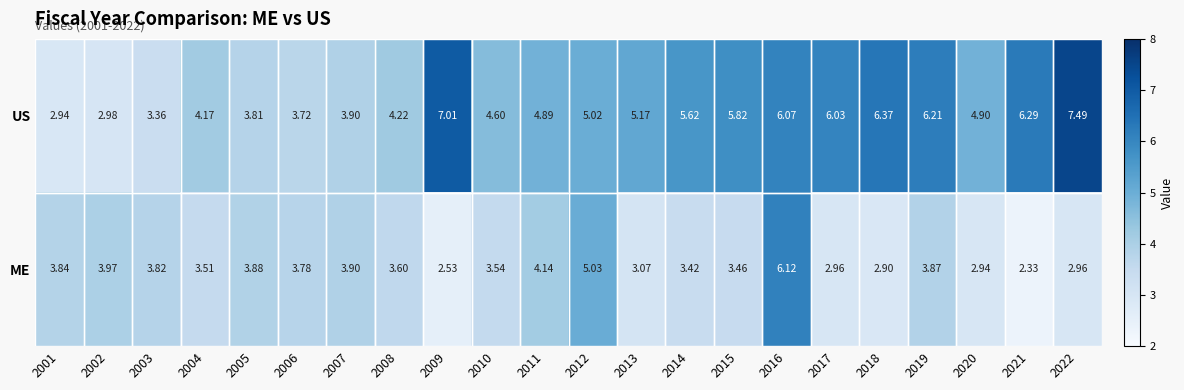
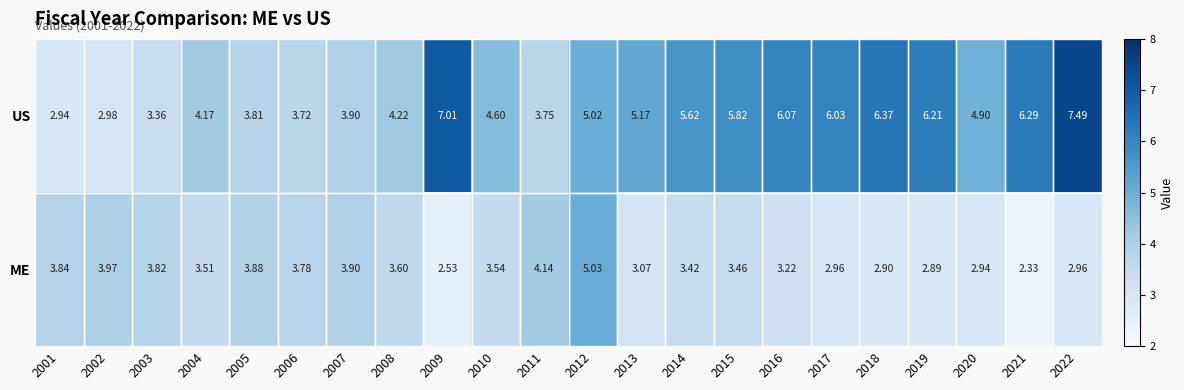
  {
    "US": {
      "2001": 2.94,
      "2002": 2.98,
      "2003": 3.36,
      "2004": 4.17,
      "2005": 3.81,
      "2006": 3.72,
      "2007": 3.90,
      "2008": 4.22,
      "2009": 7.01,
      "2010": 4.60,
-     "2011": 4.89,
+     "2011": 3.75,
      "2012": 5.02,
      "2013": 5.17,
      "2014": 5.62,
      "2015": 5.82,
      "2016": 6.07,
      "2017": 6.03,
      "2018": 6.37,
      "2019": 6.21,
      "2020": 4.90,
      "2021": 6.29,
      "2022": 7.49
    },
    "ME": {
      "2001": 3.84,
      "2002": 3.97,
      "2003": 3.82,
      "2004": 3.51,
      "2005": 3.88,
      "2006": 3.78,
      "2007": 3.90,
      "2008": 3.60,
      "2009": 2.53,
      "2010": 3.54,
      "2011": 4.14,
      "2012": 5.03,
      "2013": 3.07,
      "2014": 3.42,
      "2015": 3.46,
-     "2016": 6.12,
+     "2016": 3.22,
      "2017": 2.96,
      "2018": 2.90,
-     "2019": 3.87,
+     "2019": 2.89,
      "2020": 2.94,
      "2021": 2.33,
      "2022": 2.96
    }
  }
